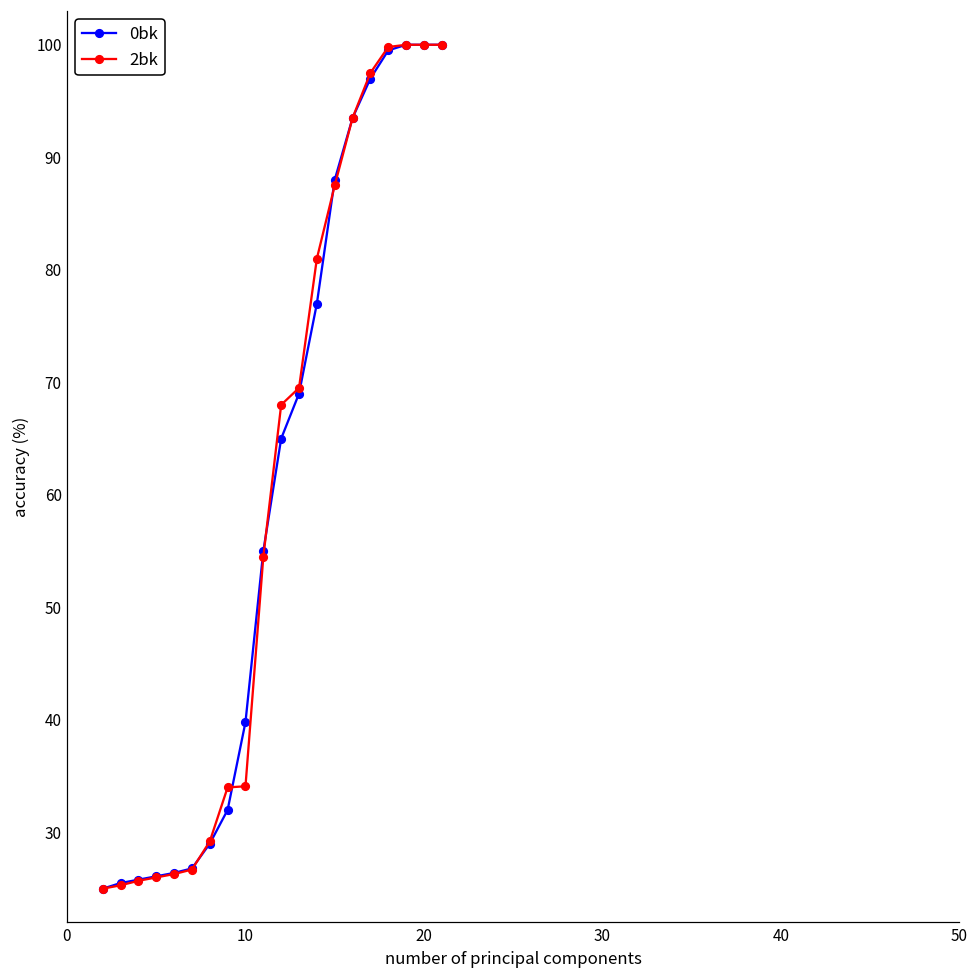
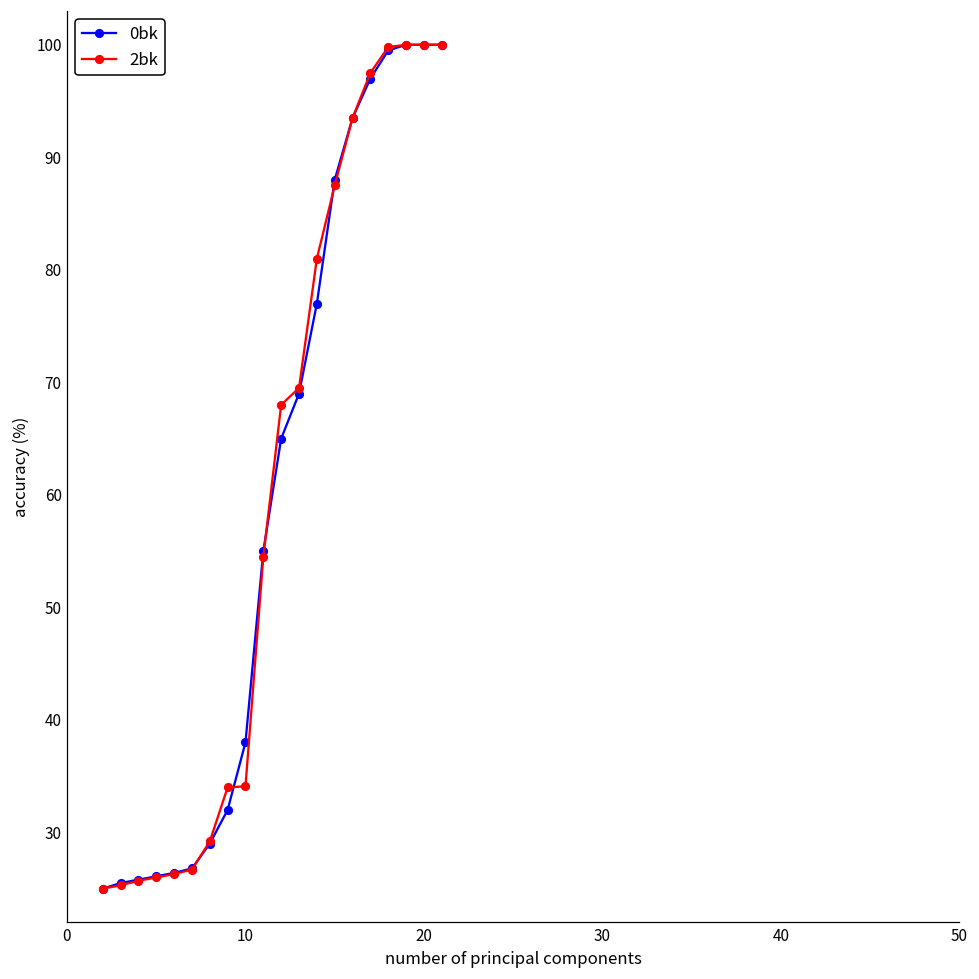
  {
    "0bk": {
-     "10": 39.8
+     "10": 38.0
    },
    "2bk": {
      "10": 34.1
    }
  }
